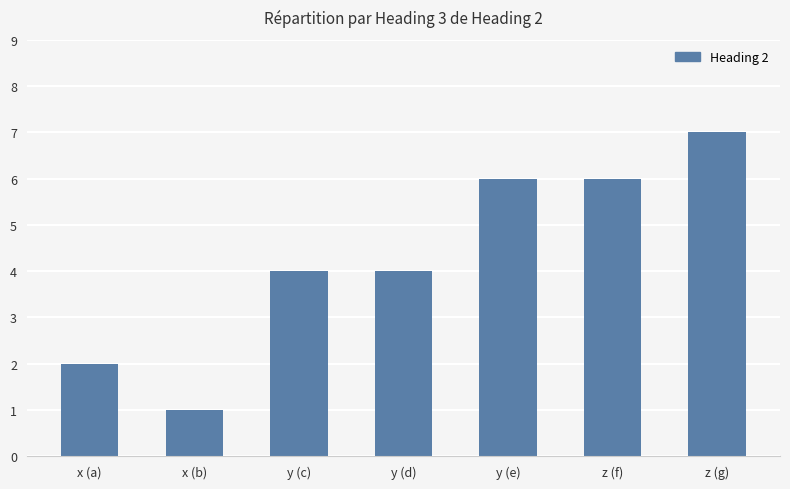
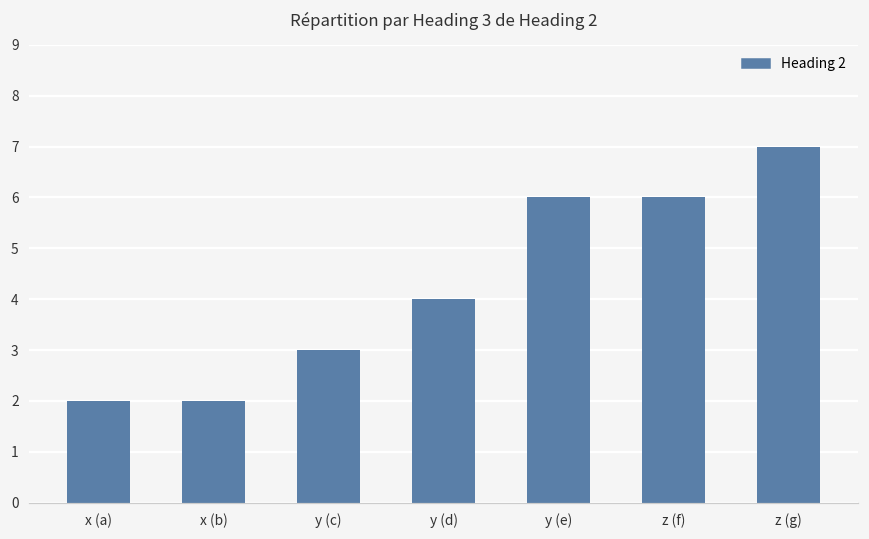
  {
    "x (a)": 2,
-   "x (b)": 1,
-   "y (c)": 4,
+   "x (b)": 2,
+   "y (c)": 3,
    "y (d)": 4,
    "y (e)": 6,
    "z (f)": 6,
    "z (g)": 7
  }
